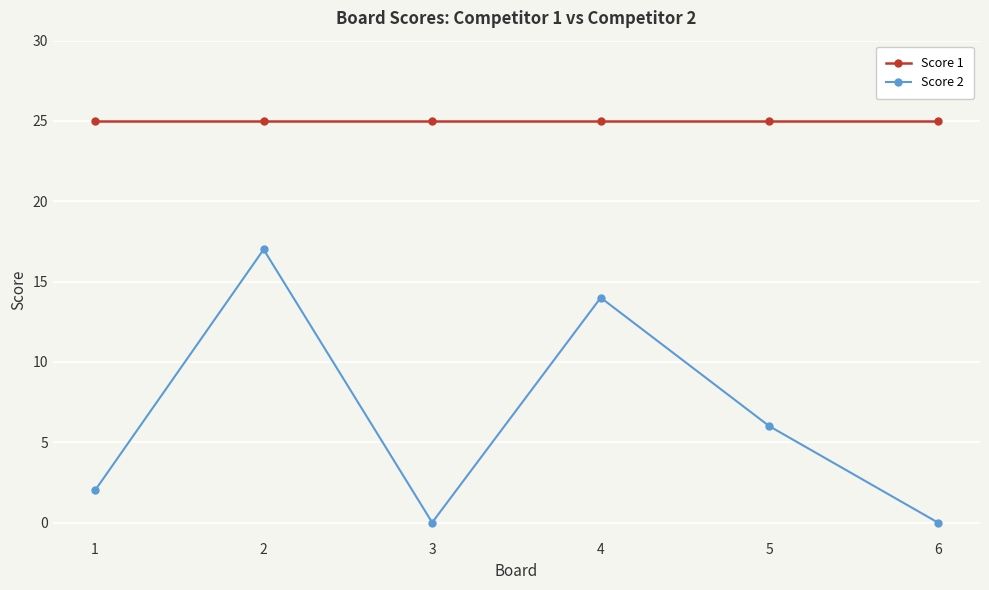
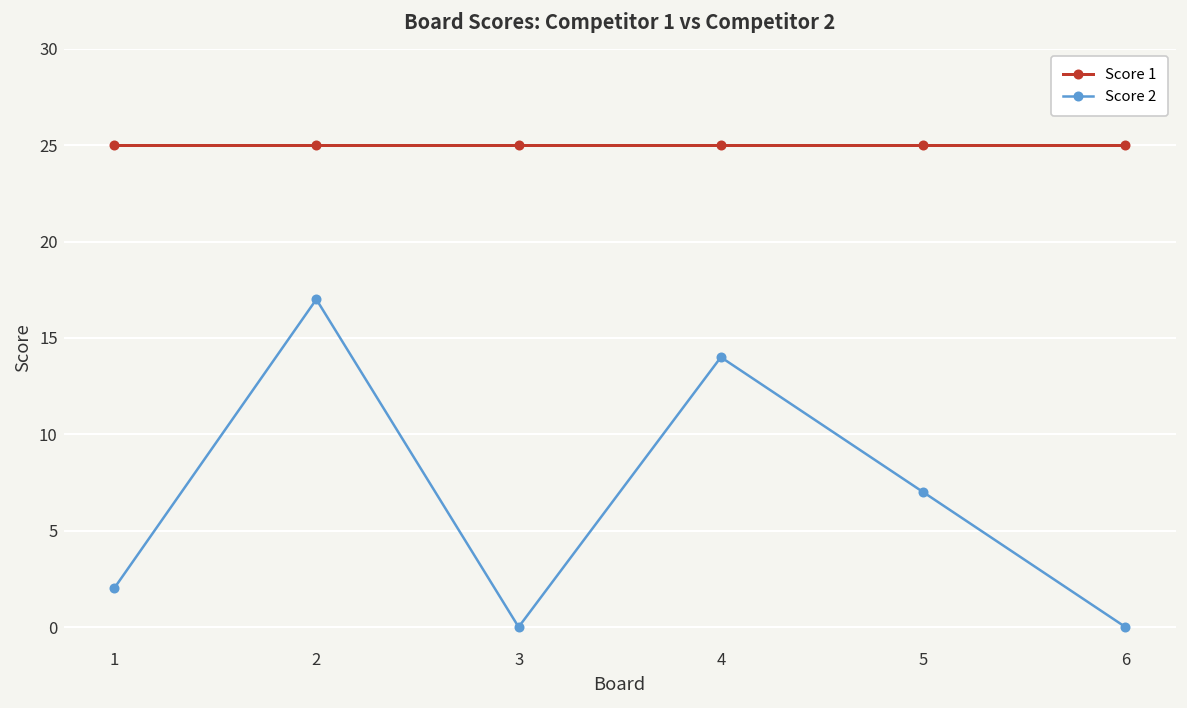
  {
    "Score 1": {
      "1": 25,
      "2": 25,
      "3": 25,
      "4": 25,
      "5": 25,
      "6": 25
    },
    "Score 2": {
      "1": 2,
      "2": 17,
      "3": 0,
      "4": 14,
-     "5": 6,
+     "5": 7,
      "6": 0
    }
  }
